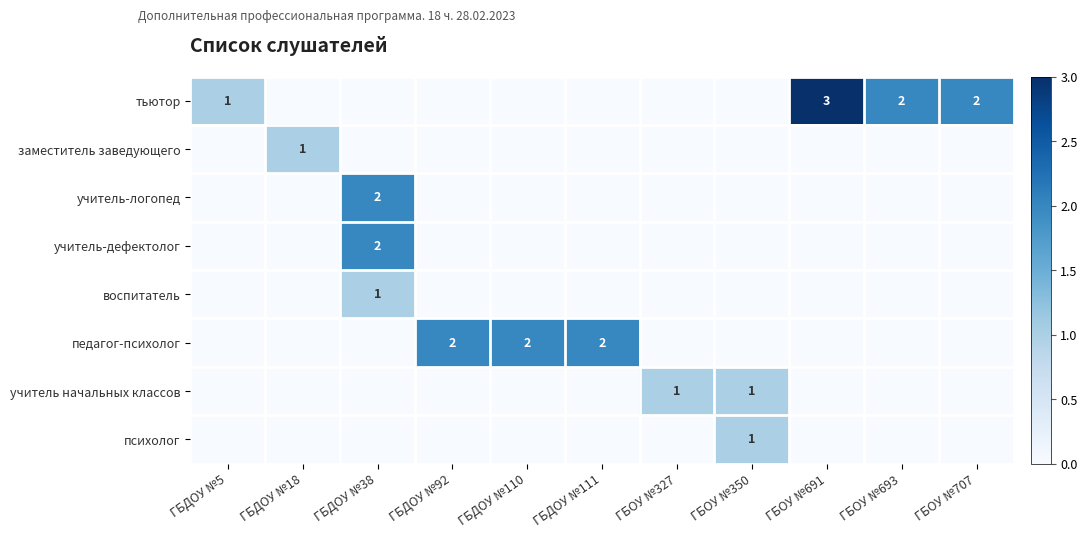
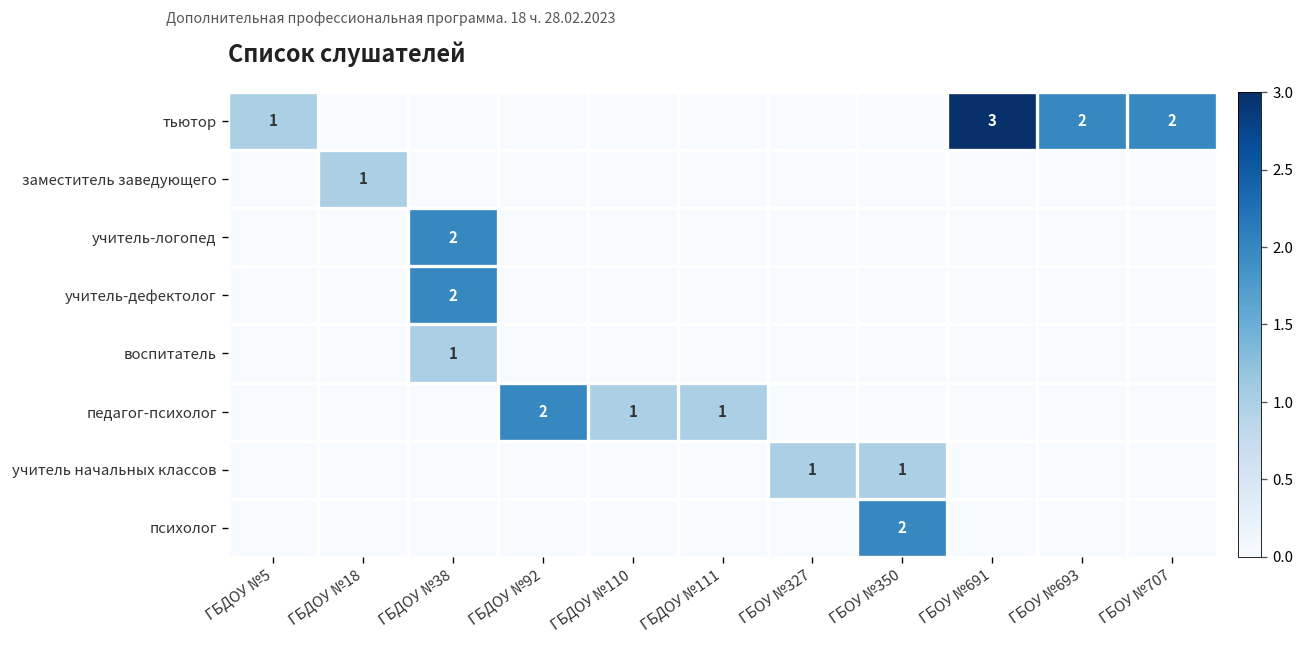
  {
    "тьютор": {
      "ГБДОУ №5": 1,
      "ГБОУ №691": 3,
      "ГБОУ №693": 2,
      "ГБОУ №707": 2
    },
    "заместитель заведующего": {
      "ГБДОУ №18": 1
    },
    "учитель-логопед": {
      "ГБДОУ №38": 2
    },
    "учитель-дефектолог": {
      "ГБДОУ №38": 2
    },
    "воспитатель": {
      "ГБДОУ №38": 1
    },
    "педагог-психолог": {
      "ГБДОУ №92": 2,
-     "ГБДОУ №110": 2,
-     "ГБДОУ №111": 2
+     "ГБДОУ №110": 1,
+     "ГБДОУ №111": 1
    },
    "учитель начальных классов": {
      "ГБОУ №327": 1,
      "ГБОУ №350": 1
    },
    "психолог": {
-     "ГБОУ №350": 1
+     "ГБОУ №350": 2
    }
  }
